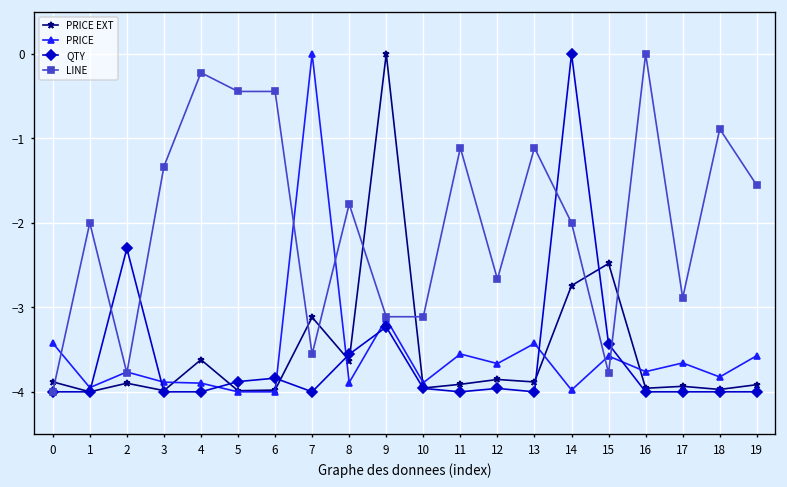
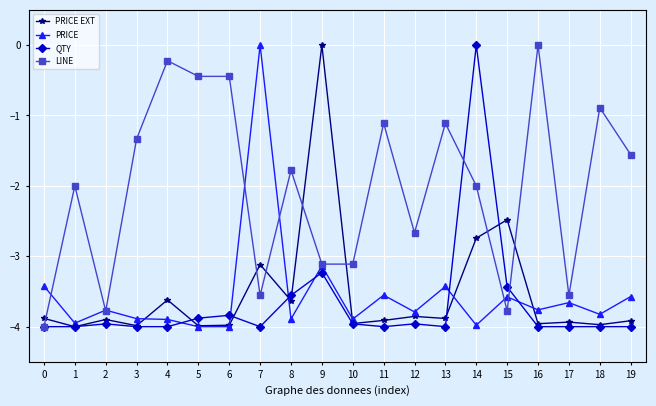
  {
    "PRICE EXT": {
      "0": -3.9,
      "2": -3.9,
      "4": -3.6,
      "7": -3.1,
      "8": -3.6,
      "9": 0.0,
      "11": -3.9,
      "12": -3.9,
      "13": -3.9,
      "14": -2.7,
      "15": -2.5,
      "16": -4.0,
      "17": -3.9,
      "19": -3.9
    },
    "PRICE": {
      "0": -3.4,
      "1": -3.9,
      "3": -3.9,
      "4": -3.9,
      "7": 0.0,
      "8": -3.9,
      "10": -3.9,
      "11": -3.6,
-     "12": -3.7,
+     "12": -3.8,
      "13": -3.4,
      "14": -4.0,
      "15": -3.6,
      "16": -3.8,
      "17": -3.7,
      "18": -3.8,
      "19": -3.6
    },
    "QTY": {
-     "2": -2.3,
+     "2": -4.0,
      "4": -4.0,
      "5": -3.9,
      "6": -3.8,
      "7": -4.0,
      "8": -3.6,
      "9": -3.2,
      "11": -4.0,
      "12": -4.0,
      "13": -4.0,
      "14": 0.0,
      "15": -3.4,
      "16": -4.0,
      "17": -4.0,
      "19": -4.0
    },
    "LINE": {
      "1": -2.0,
      "3": -1.3,
      "4": -0.2,
      "5": -0.4,
      "6": -0.4,
      "7": -3.6,
      "8": -1.8,
      "10": -3.1,
      "11": -1.1,
      "12": -2.7,
      "13": -1.1,
      "14": -2.0,
      "15": -3.8,
      "16": 0.0,
-     "17": -2.9,
+     "17": -3.6,
      "18": -0.9,
      "19": -1.6
    }
  }
